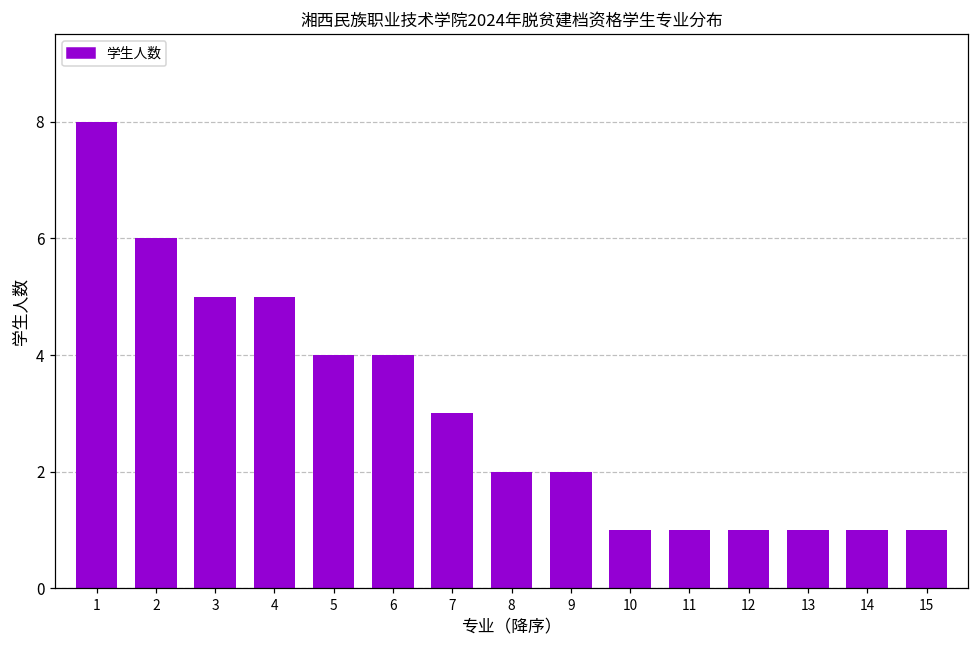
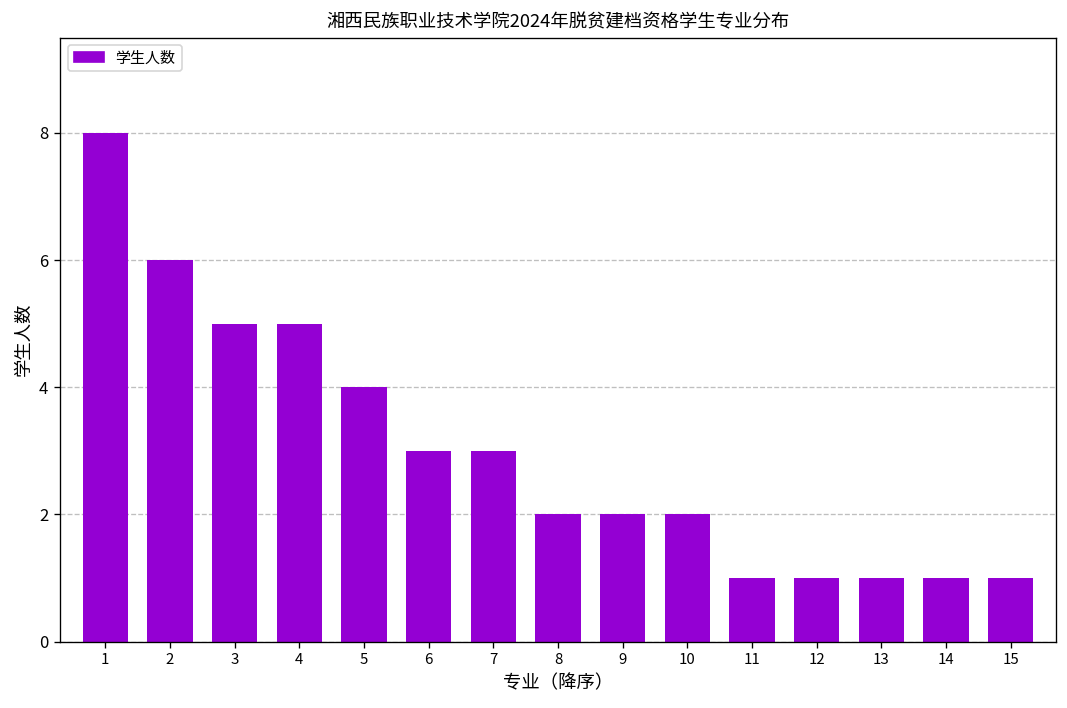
  {
    "1": 8,
    "2": 6,
    "3": 5,
    "4": 5,
    "5": 4,
-   "6": 4,
+   "6": 3,
    "7": 3,
    "8": 2,
    "9": 2,
-   "10": 1,
+   "10": 2,
    "11": 1,
    "12": 1,
    "13": 1,
    "14": 1,
    "15": 1
  }
